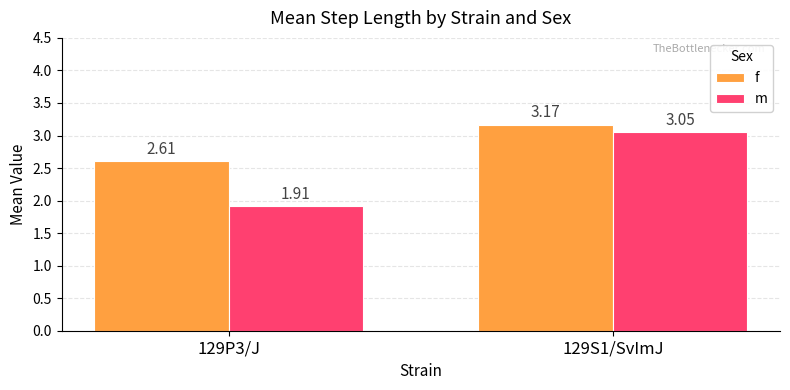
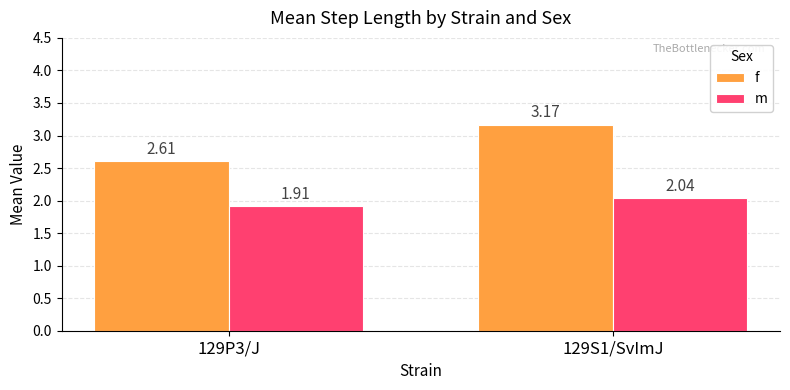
  {
    "f": {
      "129P3/J": 2.61,
      "129S1/SvImJ": 3.17
    },
    "m": {
      "129P3/J": 1.91,
-     "129S1/SvImJ": 3.05
+     "129S1/SvImJ": 2.04
    }
  }
